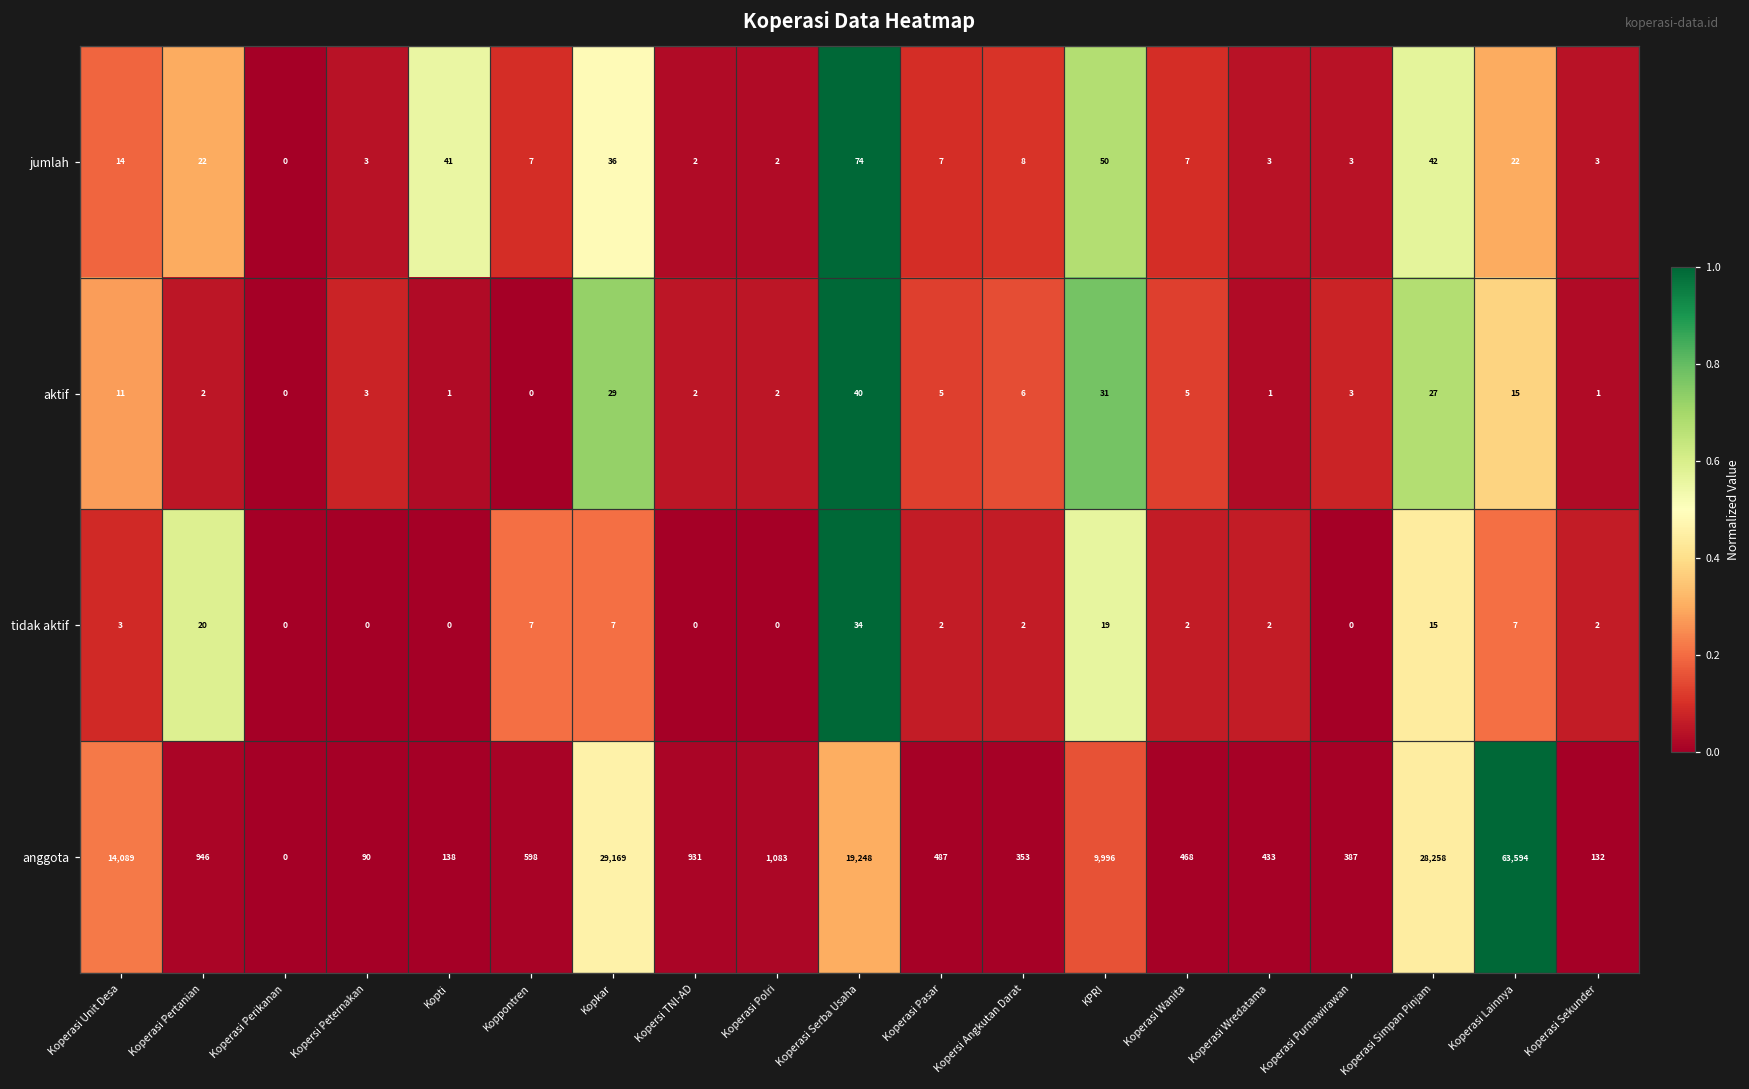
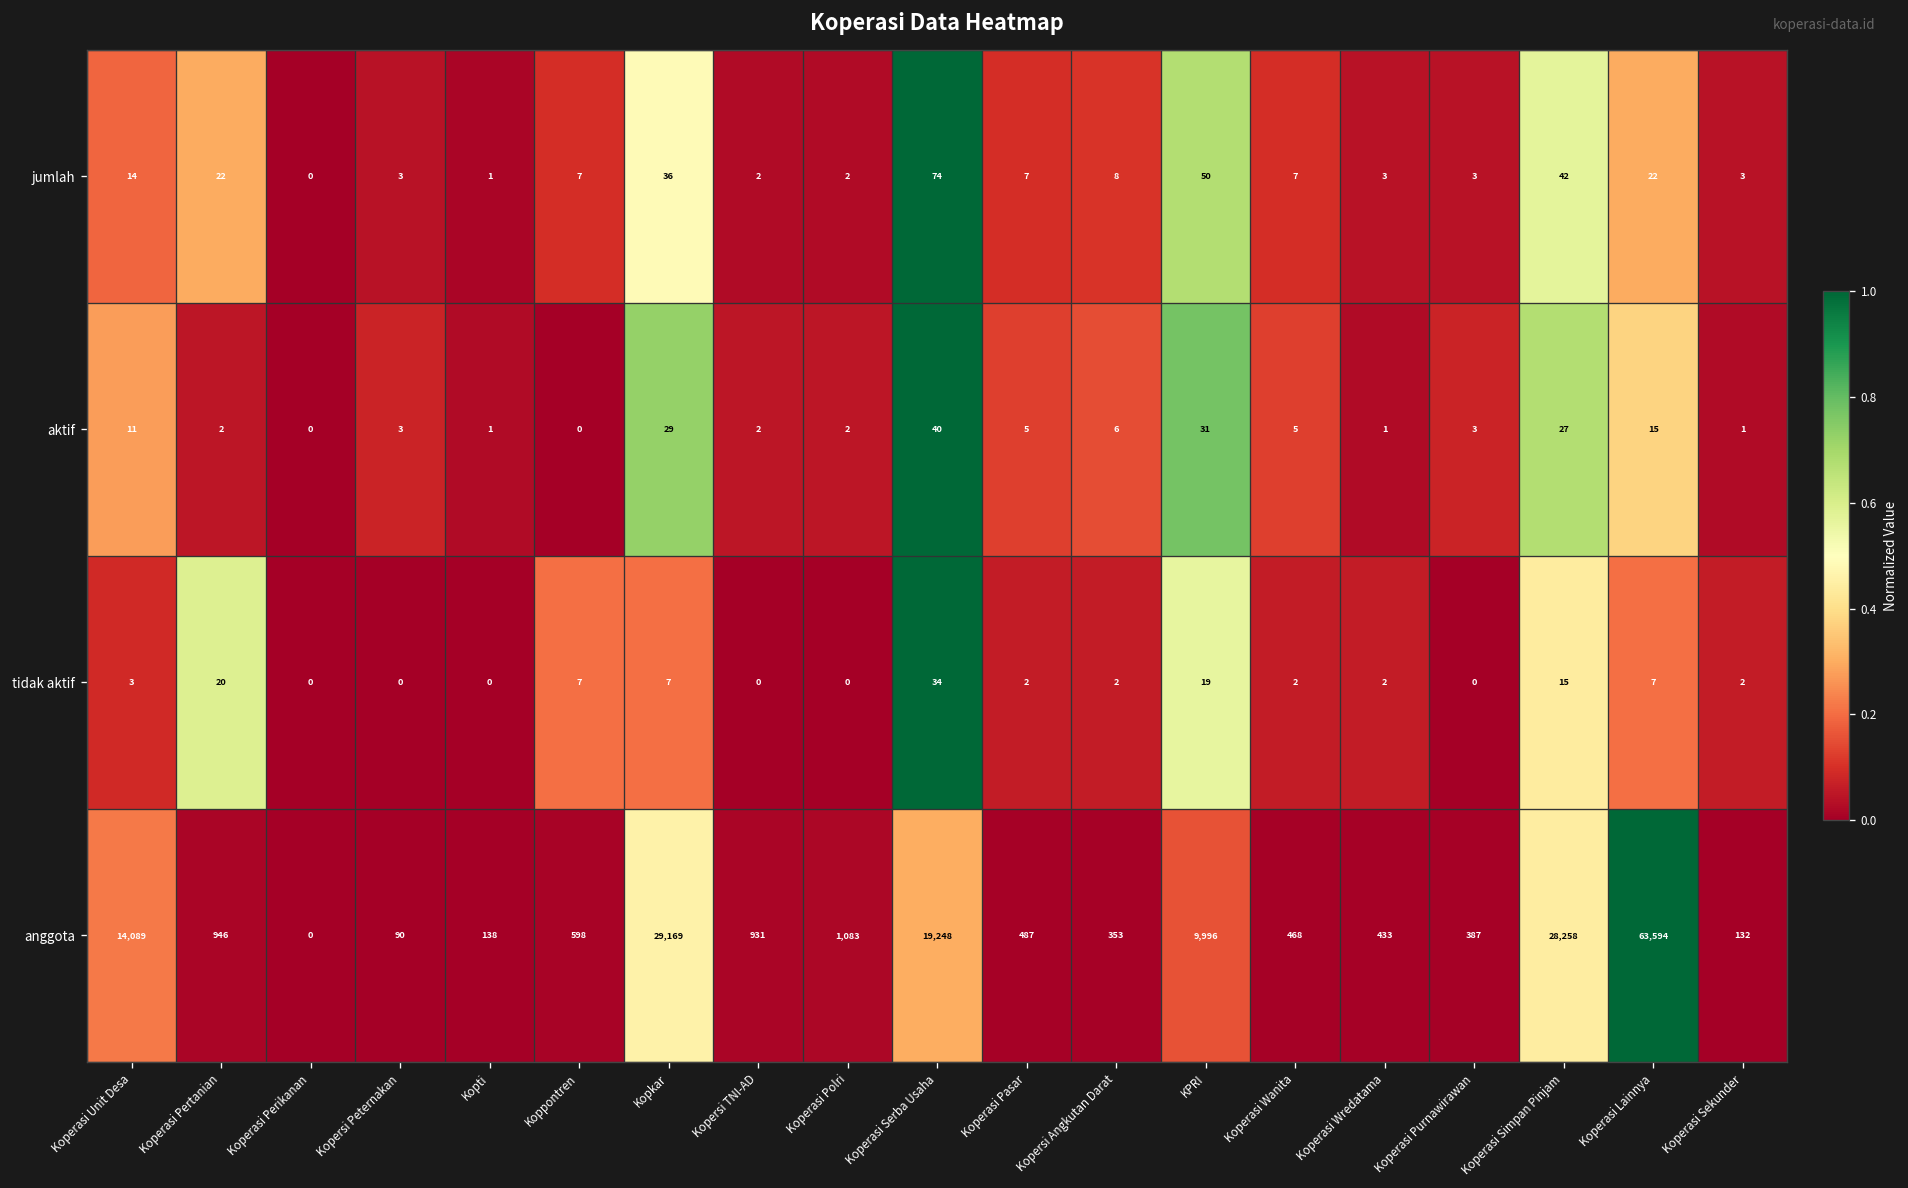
  {
    "jumlah": {
      "Koperasi Unit Desa": "14",
      "Koperasi Pertanian": "22",
      "Koperasi Perikanan": "0",
      "Kopersi Peternakan": "3",
-     "Kopti": "41",
+     "Kopti": "1",
      "Koppontren": "7",
      "Kopkar": "36",
      "Kopersi TNI-AD": "2",
      "Koperasi Polri": "2",
      "Koperasi Serba Usaha": "74",
      "Koperasi Pasar": "7",
      "Kopersi Angkutan Darat": "8",
      "KPRI": "50",
      "Koperasi Wanita": "7",
      "Koperasi Wredatama": "3",
      "Koperasi Purnawirawan": "3",
      "Koperasi Simpan Pinjam": "42",
      "Koperasi Lainnya": "22",
      "Koperasi Sekunder": "3"
    },
    "aktif": {
      "Koperasi Unit Desa": "11",
      "Koperasi Pertanian": "2",
      "Koperasi Perikanan": "0",
      "Kopersi Peternakan": "3",
      "Kopti": "1",
      "Koppontren": "0",
      "Kopkar": "29",
      "Kopersi TNI-AD": "2",
      "Koperasi Polri": "2",
      "Koperasi Serba Usaha": "40",
      "Koperasi Pasar": "5",
      "Kopersi Angkutan Darat": "6",
      "KPRI": "31",
      "Koperasi Wanita": "5",
      "Koperasi Wredatama": "1",
      "Koperasi Purnawirawan": "3",
      "Koperasi Simpan Pinjam": "27",
      "Koperasi Lainnya": "15",
      "Koperasi Sekunder": "1"
    },
    "tidak aktif": {
      "Koperasi Unit Desa": "3",
      "Koperasi Pertanian": "20",
      "Koperasi Perikanan": "0",
      "Kopersi Peternakan": "0",
      "Kopti": "0",
      "Koppontren": "7",
      "Kopkar": "7",
      "Kopersi TNI-AD": "0",
      "Koperasi Polri": "0",
      "Koperasi Serba Usaha": "34",
      "Koperasi Pasar": "2",
      "Kopersi Angkutan Darat": "2",
      "KPRI": "19",
      "Koperasi Wanita": "2",
      "Koperasi Wredatama": "2",
      "Koperasi Purnawirawan": "0",
      "Koperasi Simpan Pinjam": "15",
      "Koperasi Lainnya": "7",
      "Koperasi Sekunder": "2"
    },
    "anggota": {
      "Koperasi Unit Desa": "14,089",
      "Koperasi Pertanian": "946",
      "Koperasi Perikanan": "0",
      "Kopersi Peternakan": "90",
      "Kopti": "138",
      "Koppontren": "598",
      "Kopkar": "29,169",
      "Kopersi TNI-AD": "931",
      "Koperasi Polri": "1,083",
      "Koperasi Serba Usaha": "19,248",
      "Koperasi Pasar": "487",
      "Kopersi Angkutan Darat": "353",
      "KPRI": "9,996",
      "Koperasi Wanita": "468",
      "Koperasi Wredatama": "433",
      "Koperasi Purnawirawan": "387",
      "Koperasi Simpan Pinjam": "28,258",
      "Koperasi Lainnya": "63,594",
      "Koperasi Sekunder": "132"
    }
  }
